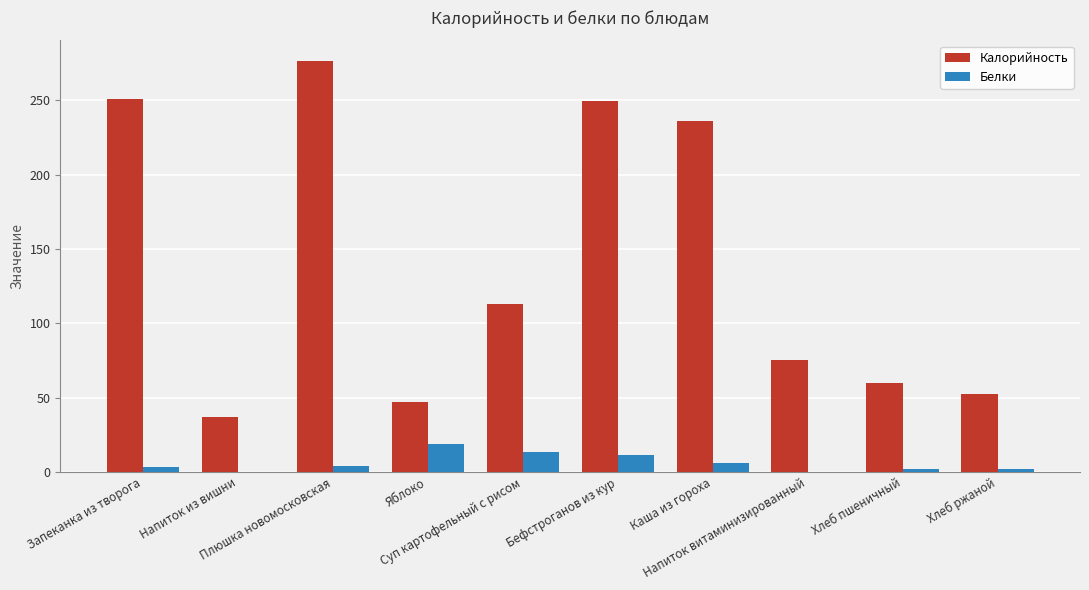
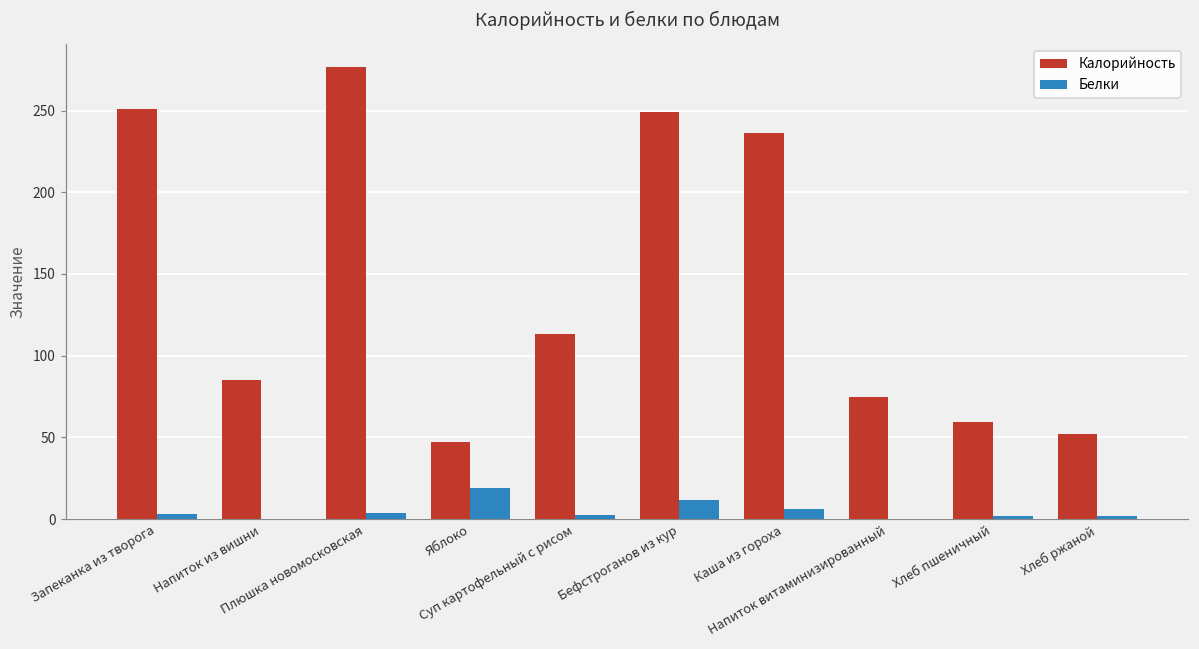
  {
    "Калорийность": {
      "Запеканка из творога": 251,
-     "Напиток из вишни": 37,
+     "Напиток из вишни": 85,
      "Плюшка новомосковская": 277,
      "Яблоко": 47,
      "Суп картофельный с рисом": 113,
      "Бефстроганов из кур": 249,
      "Каша из гороха": 236,
      "Напиток витаминизированный": 75,
      "Хлеб пшеничный": 60,
      "Хлеб ржаной": 52
    },
    "Белки": {
      "Запеканка из творога": 3,
      "Плюшка новомосковская": 4,
      "Яблоко": 19,
-     "Суп картофельный с рисом": 13,
+     "Суп картофельный с рисом": 3,
      "Бефстроганов из кур": 12,
      "Каша из гороха": 6,
      "Напиток витаминизированный": 0,
      "Хлеб пшеничный": 2,
      "Хлеб ржаной": 2
    }
  }
